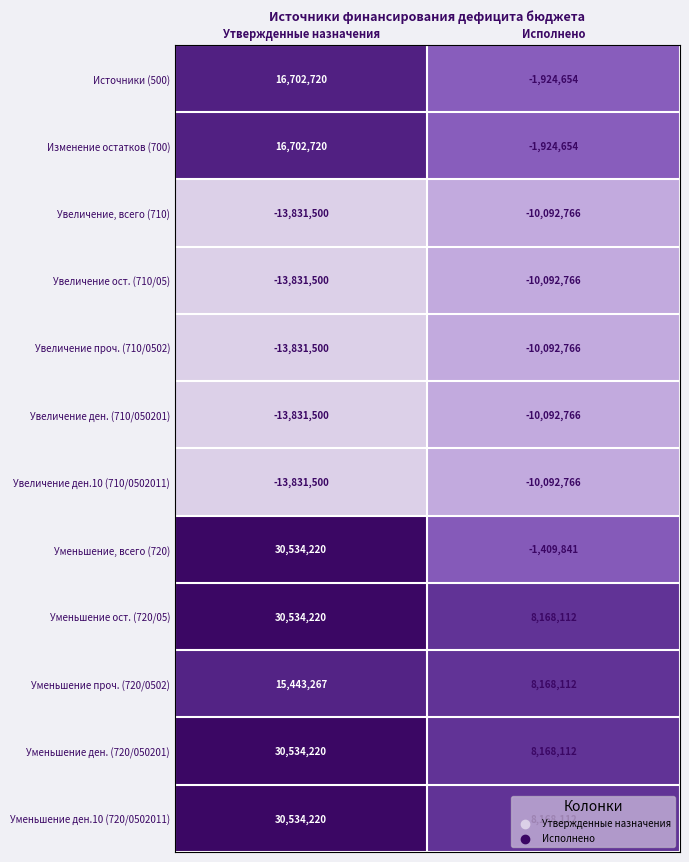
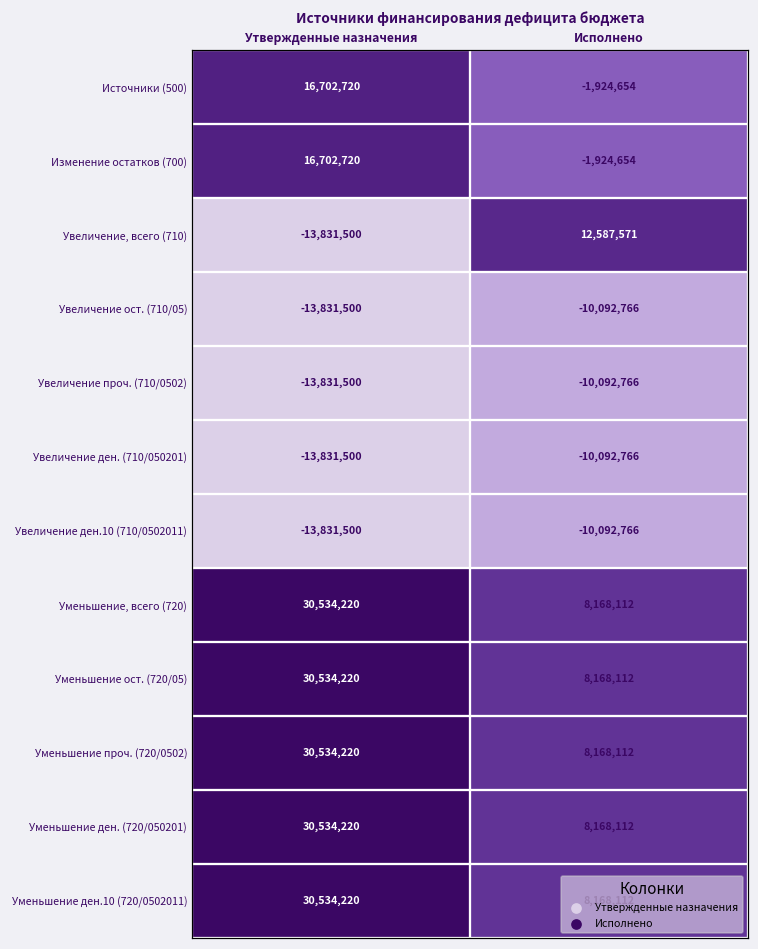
  {
    "Источники (500)": {
      "Утвержденные назначения": "16,702,720",
      "Исполнено": "-1,924,654"
    },
    "Изменение остатков (700)": {
      "Утвержденные назначения": "16,702,720",
      "Исполнено": "-1,924,654"
    },
    "Увеличение, всего (710)": {
      "Утвержденные назначения": "-13,831,500",
-     "Исполнено": "-10,092,766"
+     "Исполнено": "12,587,571"
    },
    "Увеличение ост. (710/05)": {
      "Утвержденные назначения": "-13,831,500",
      "Исполнено": "-10,092,766"
    },
    "Увеличение проч. (710/0502)": {
      "Утвержденные назначения": "-13,831,500",
      "Исполнено": "-10,092,766"
    },
    "Увеличение ден. (710/050201)": {
      "Утвержденные назначения": "-13,831,500",
      "Исполнено": "-10,092,766"
    },
    "Увеличение ден.10 (710/0502011)": {
      "Утвержденные назначения": "-13,831,500",
      "Исполнено": "-10,092,766"
    },
    "Уменьшение, всего (720)": {
      "Утвержденные назначения": "30,534,220",
-     "Исполнено": "-1,409,841"
+     "Исполнено": "8,168,112"
    },
    "Уменьшение ост. (720/05)": {
      "Утвержденные назначения": "30,534,220",
      "Исполнено": "8,168,112"
    },
    "Уменьшение проч. (720/0502)": {
-     "Утвержденные назначения": "15,443,267",
+     "Утвержденные назначения": "30,534,220",
      "Исполнено": "8,168,112"
    },
    "Уменьшение ден. (720/050201)": {
      "Утвержденные назначения": "30,534,220",
      "Исполнено": "8,168,112"
    },
    "Уменьшение ден.10 (720/0502011)": {
      "Утвержденные назначения": "30,534,220"
    }
  }
